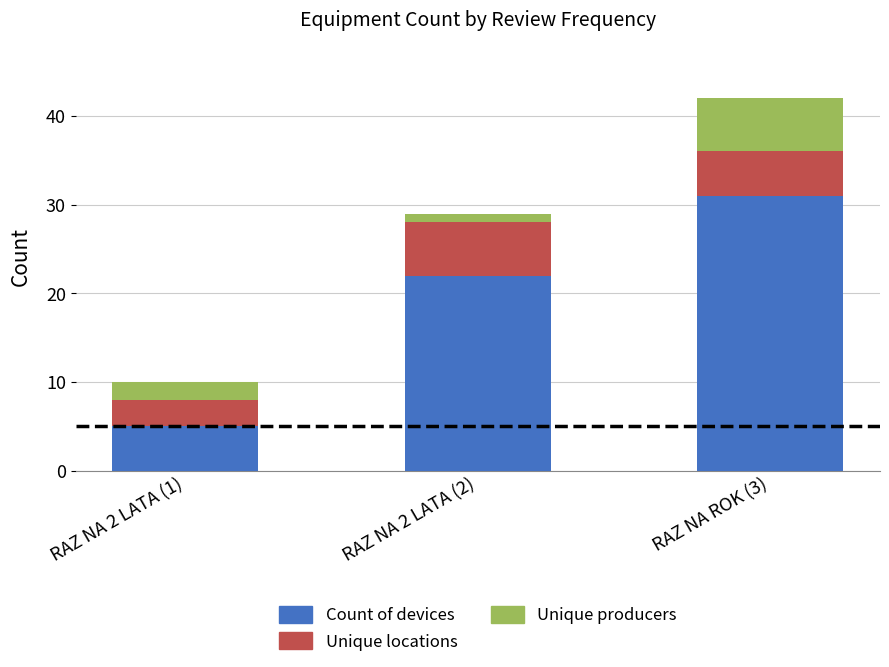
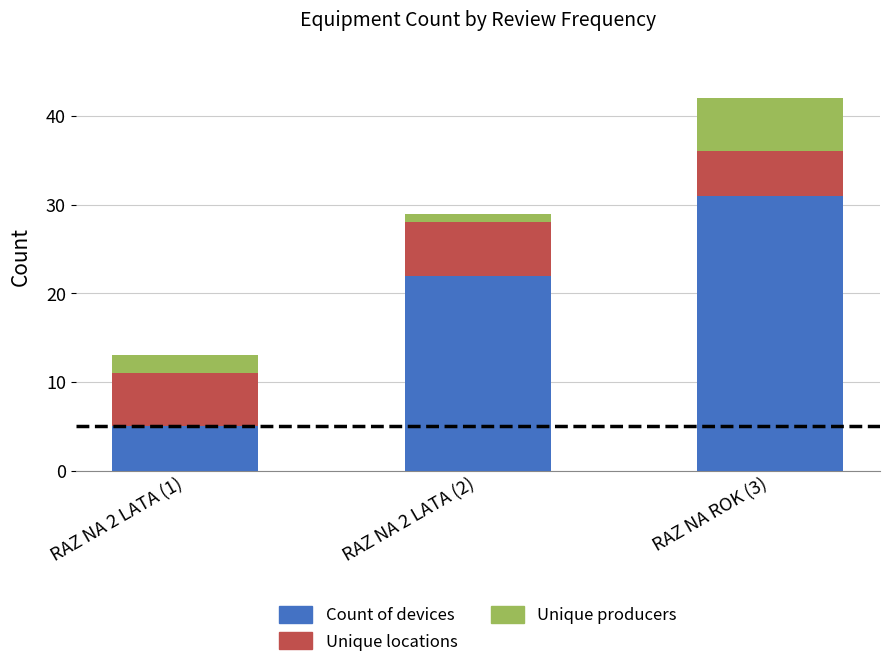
  {
    "Count of devices": {
      "RAZ NA 2 LATA (1)": 5,
      "RAZ NA 2 LATA (2)": 22,
      "RAZ NA ROK (3)": 31
    },
    "Unique locations": {
-     "RAZ NA 2 LATA (1)": 3,
+     "RAZ NA 2 LATA (1)": 6,
      "RAZ NA 2 LATA (2)": 6,
      "RAZ NA ROK (3)": 5
    },
    "Unique producers": {
      "RAZ NA 2 LATA (1)": 2,
      "RAZ NA 2 LATA (2)": 1,
      "RAZ NA ROK (3)": 6
    }
  }
